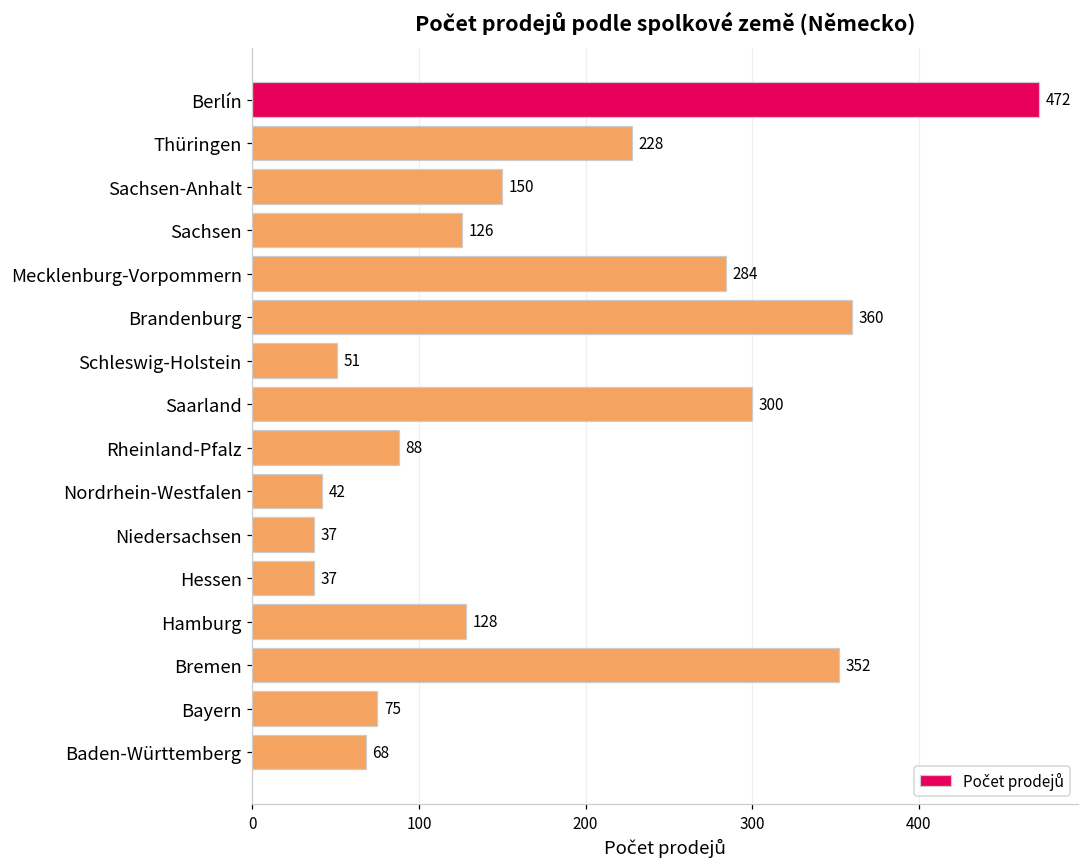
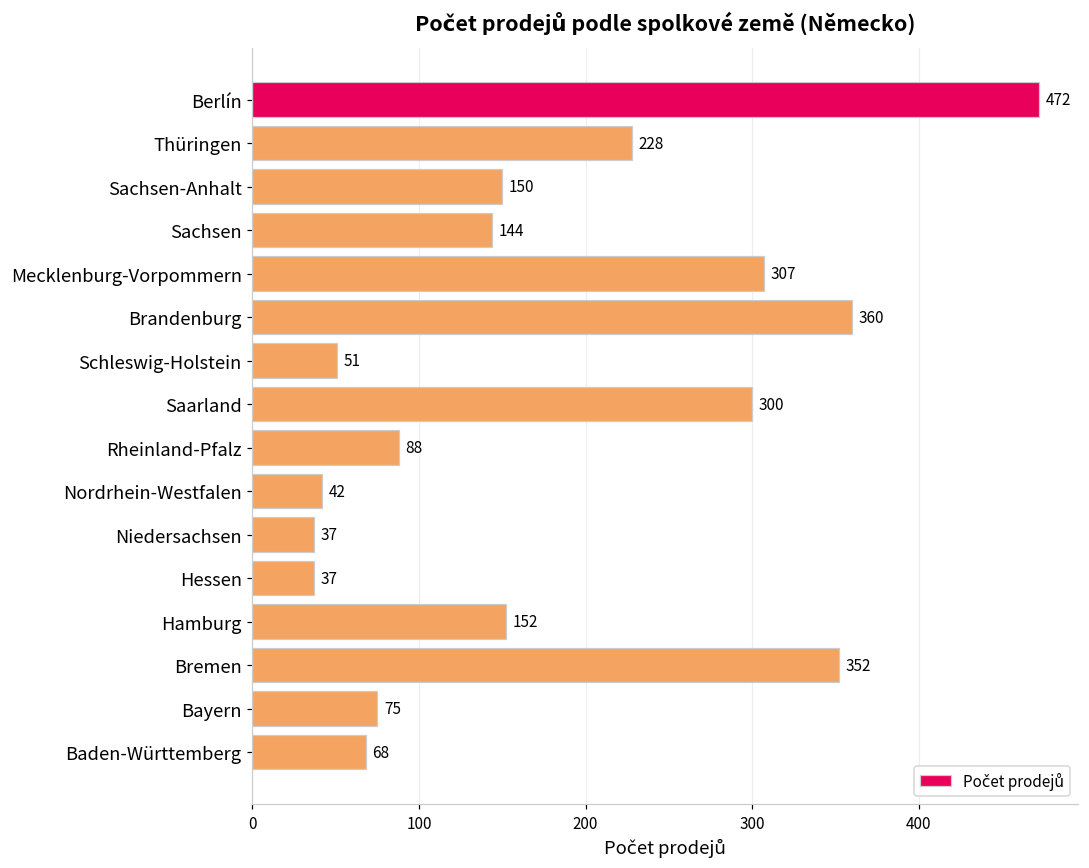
  {
    "Berlín": 472,
    "Thüringen": 228,
    "Sachsen-Anhalt": 150,
-   "Sachsen": 126,
-   "Mecklenburg-Vorpommern": 284,
+   "Sachsen": 144,
+   "Mecklenburg-Vorpommern": 307,
    "Brandenburg": 360,
    "Schleswig-Holstein": 51,
    "Saarland": 300,
    "Rheinland-Pfalz": 88,
    "Nordrhein-Westfalen": 42,
    "Niedersachsen": 37,
    "Hessen": 37,
-   "Hamburg": 128,
+   "Hamburg": 152,
    "Bremen": 352,
    "Bayern": 75,
    "Baden-Württemberg": 68
  }
